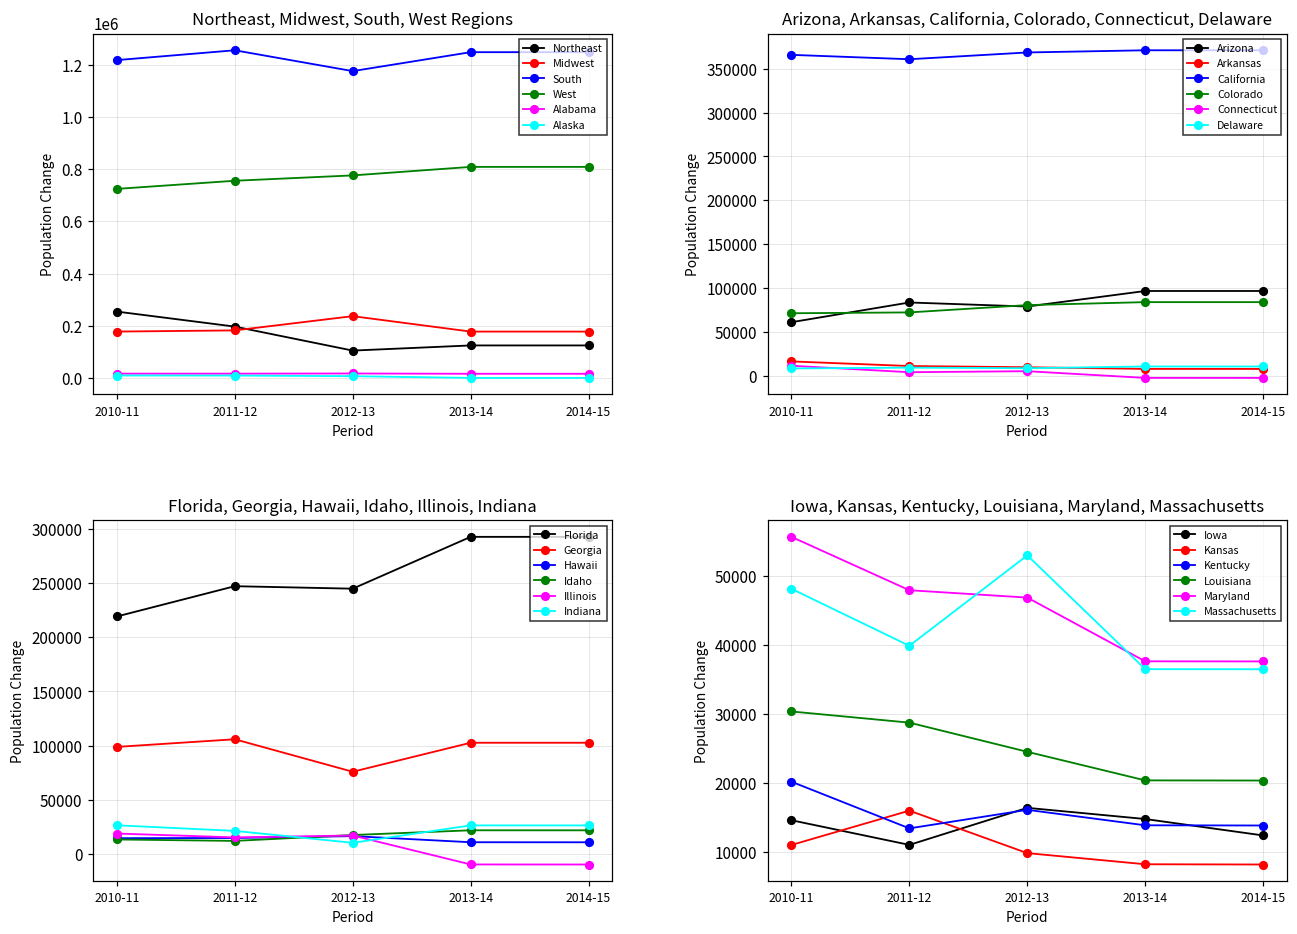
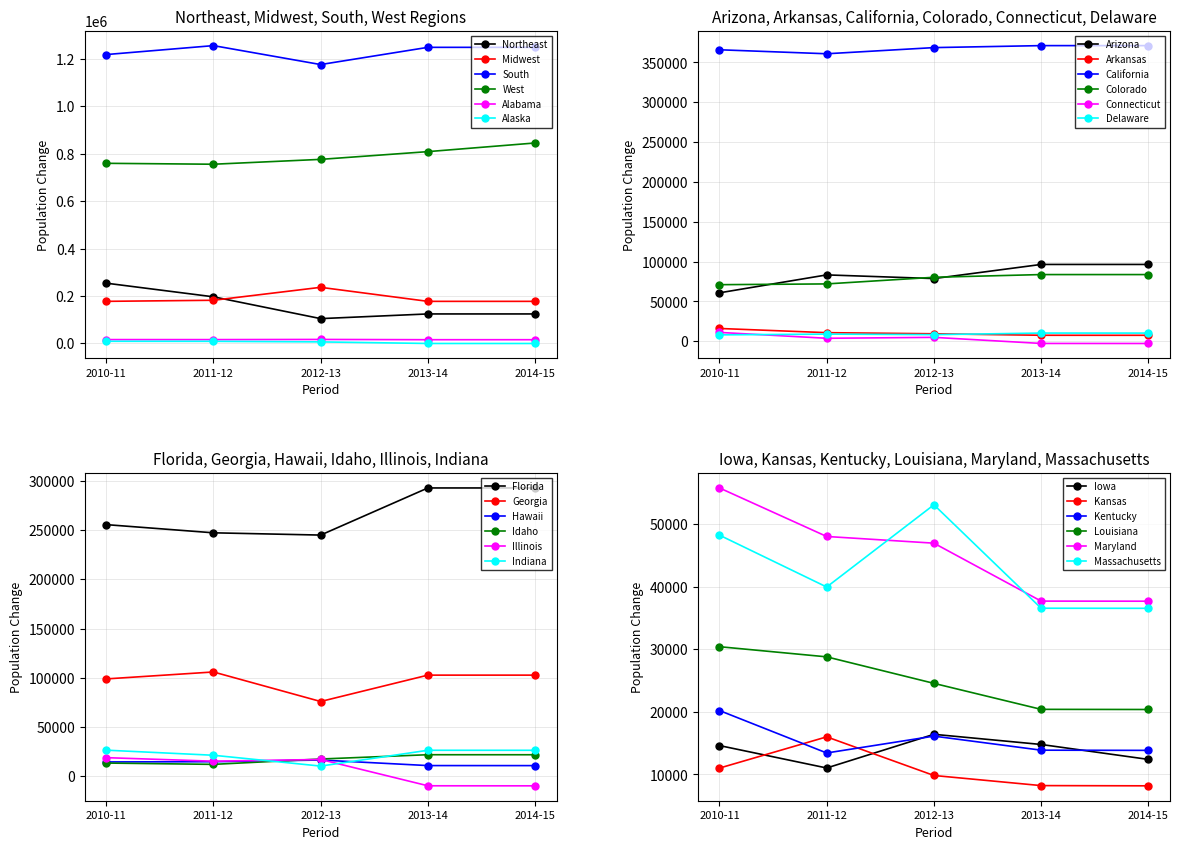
  {
    "Northeast, Midwest, South, West Regions": {
      "Northeast": {
        "2010-11": 250000,
        "2011-12": 200000,
        "2012-13": 100000,
        "2013-14": 120000,
        "2014-15": 120000
      },
      "Midwest": {
        "2010-11": 180000,
        "2011-12": 180000,
        "2012-13": 240000,
        "2013-14": 180000,
        "2014-15": 180000
      },
      "South": {
        "2010-11": 1220000,
        "2011-12": 1260000,
        "2012-13": 1180000,
        "2013-14": 1250000
      },
      "West": {
-       "2010-11": 720000,
+       "2010-11": 760000,
        "2011-12": 760000,
        "2012-13": 780000,
        "2013-14": 810000,
-       "2014-15": 810000
+       "2014-15": 850000
      },
      "Alabama": {
        "2013-14": 20000,
        "2014-15": 20000
      },
      "Alaska": {
        "2013-14": 0,
        "2014-15": 0
      }
    },
    "Arizona, Arkansas, California, Colorado, Connecticut, Delaware": {
      "Arizona": {
        "2010-11": 60000,
        "2011-12": 80000,
        "2013-14": 100000,
        "2014-15": 100000
      },
      "Arkansas": {
        "2010-11": 20000
      },
      "California": {
        "2010-11": 370000,
        "2011-12": 360000,
        "2012-13": 370000,
        "2013-14": 370000
      },
      "Colorado": {
        "2010-11": 70000,
        "2011-12": 70000,
        "2013-14": 80000,
        "2014-15": 80000
      },
      "Connecticut": {
        "2011-12": 0,
        "2012-13": 0,
        "2013-14": 0,
        "2014-15": 0
      }
    },
    "Florida, Georgia, Hawaii, Idaho, Illinois, Indiana": {
      "Florida": {
-       "2010-11": 220000,
+       "2010-11": 260000,
        "2011-12": 250000,
        "2012-13": 250000,
        "2013-14": 290000
      },
      "Georgia": {
        "2010-11": 100000,
        "2011-12": 110000,
        "2012-13": 80000,
        "2013-14": 100000,
        "2014-15": 100000
      },
      "Hawaii": {
        "2013-14": 10000,
        "2014-15": 10000
      },
      "Idaho": {
        "2011-12": 10000,
        "2013-14": 20000,
        "2014-15": 20000
      },
      "Illinois": {
        "2010-11": 20000,
        "2013-14": -10000,
        "2014-15": -10000
      },
      "Indiana": {
        "2010-11": 30000,
        "2011-12": 20000,
        "2012-13": 10000,
        "2013-14": 30000,
        "2014-15": 30000
      }
    },
    "Iowa, Kansas, Kentucky, Louisiana, Maryland, Massachusetts": {
      "Iowa": {
        "2010-11": 15000,
        "2011-12": 11000,
        "2013-14": 15000,
        "2014-15": 12000
      },
      "Kansas": {
        "2010-11": 11000,
        "2011-12": 16000,
        "2012-13": 10000,
        "2013-14": 8000,
        "2014-15": 8000
      },
      "Kentucky": {
        "2010-11": 20000,
        "2011-12": 13000,
        "2013-14": 14000,
        "2014-15": 14000
      },
      "Louisiana": {
        "2010-11": 30000,
        "2011-12": 29000,
        "2012-13": 25000,
        "2013-14": 20000,
        "2014-15": 20000
      },
      "Maryland": {
        "2010-11": 56000,
        "2011-12": 48000,
        "2012-13": 47000,
        "2013-14": 38000,
        "2014-15": 38000
      },
      "Massachusetts": {
        "2010-11": 48000,
        "2011-12": 40000,
        "2012-13": 53000,
        "2013-14": 37000,
        "2014-15": 37000
      }
    }
  }
